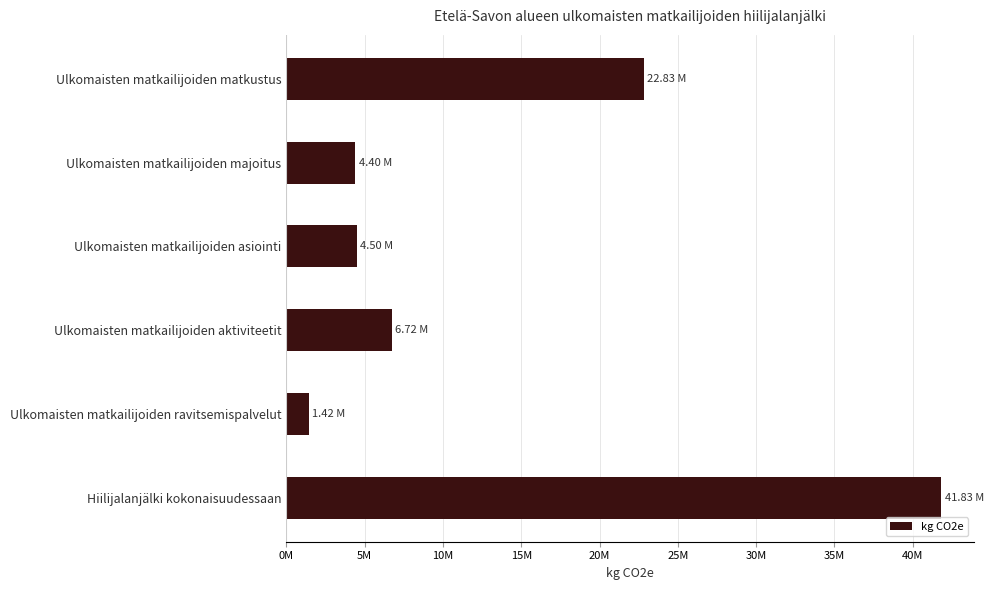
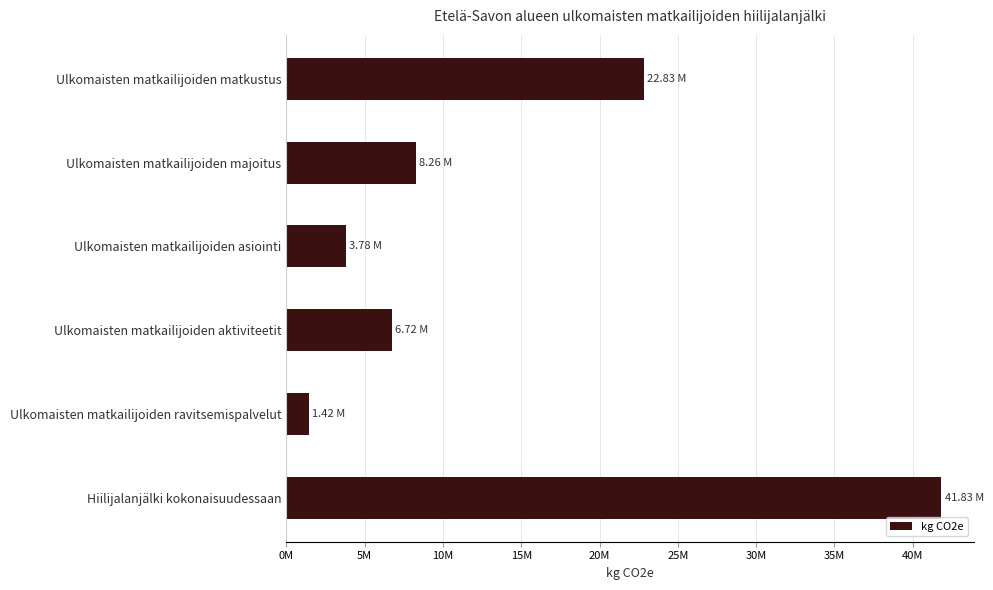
  {
-   "Ulkomaisten matkailijoiden majoitus": 4.40,
-   "Ulkomaisten matkailijoiden asiointi": 4.50
+   "Ulkomaisten matkailijoiden majoitus": 8.26,
+   "Ulkomaisten matkailijoiden asiointi": 3.78
  }
